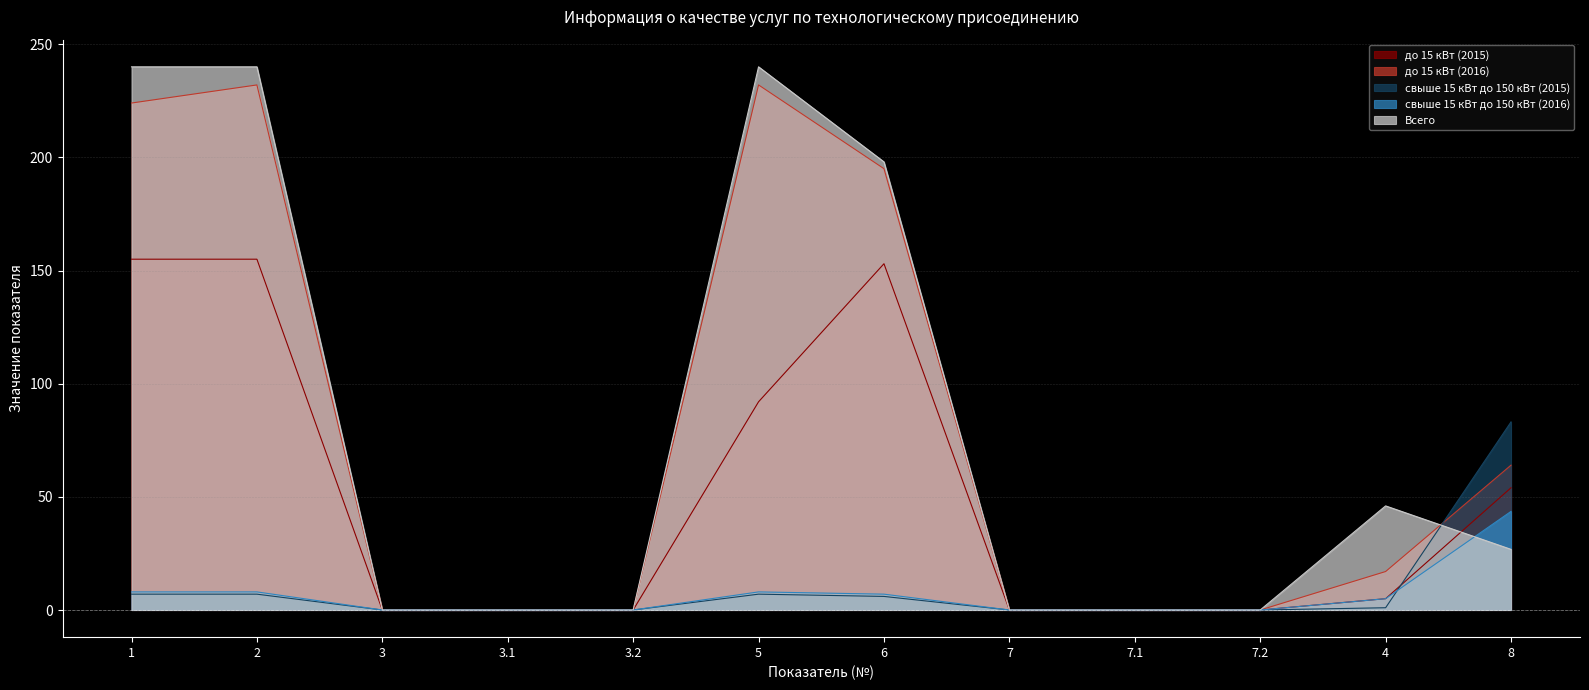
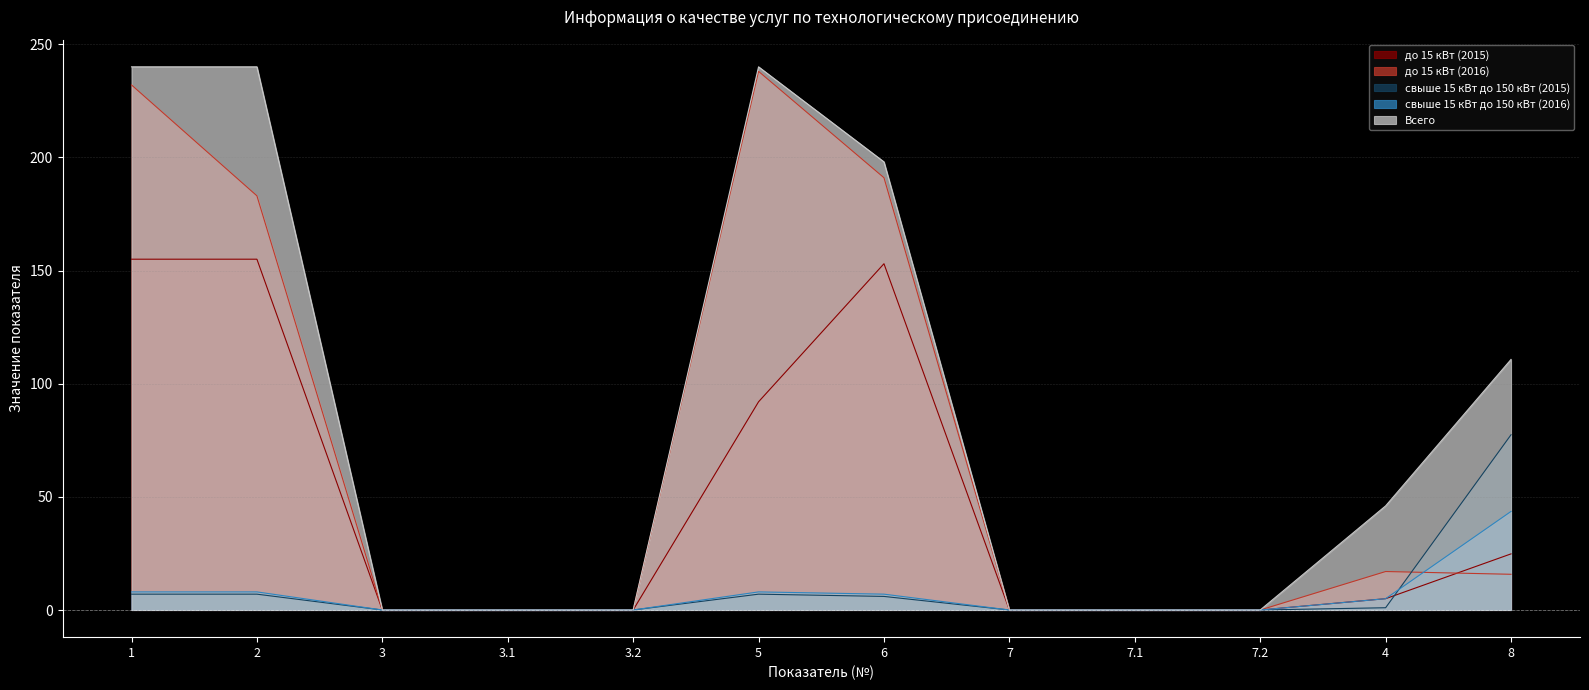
  {
    "до 15 кВт (2015)": {
      "1": 155,
      "2": 155,
      "5": 92,
      "6": 153,
-     "8": 54
+     "8": 25
    },
    "до 15 кВт (2016)": {
-     "1": 224,
-     "2": 232,
-     "5": 232,
-     "6": 195,
+     "1": 232,
+     "2": 183,
+     "5": 238,
+     "6": 191,
      "4": 17,
-     "8": 64
+     "8": 16
    },
    "свыше 15 кВт до 150 кВт (2015)": {
      "4": 1,
-     "8": 83
+     "8": 77
    },
    "свыше 15 кВт до 150 кВт (2016)": {
      "8": 44
    },
    "Всего": {
      "1": 240,
      "2": 240,
      "5": 240,
      "6": 198,
      "4": 46,
-     "8": 27
+     "8": 111
    }
  }
